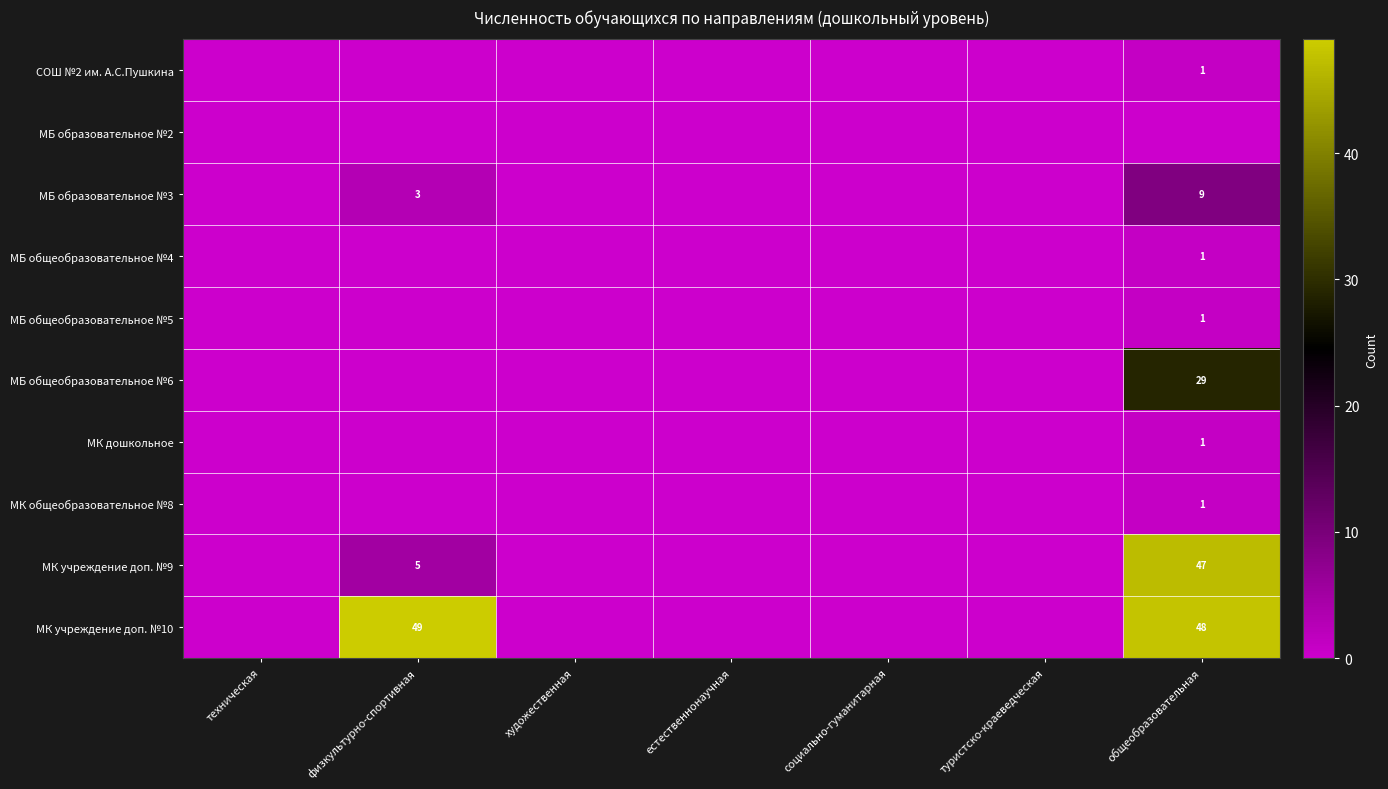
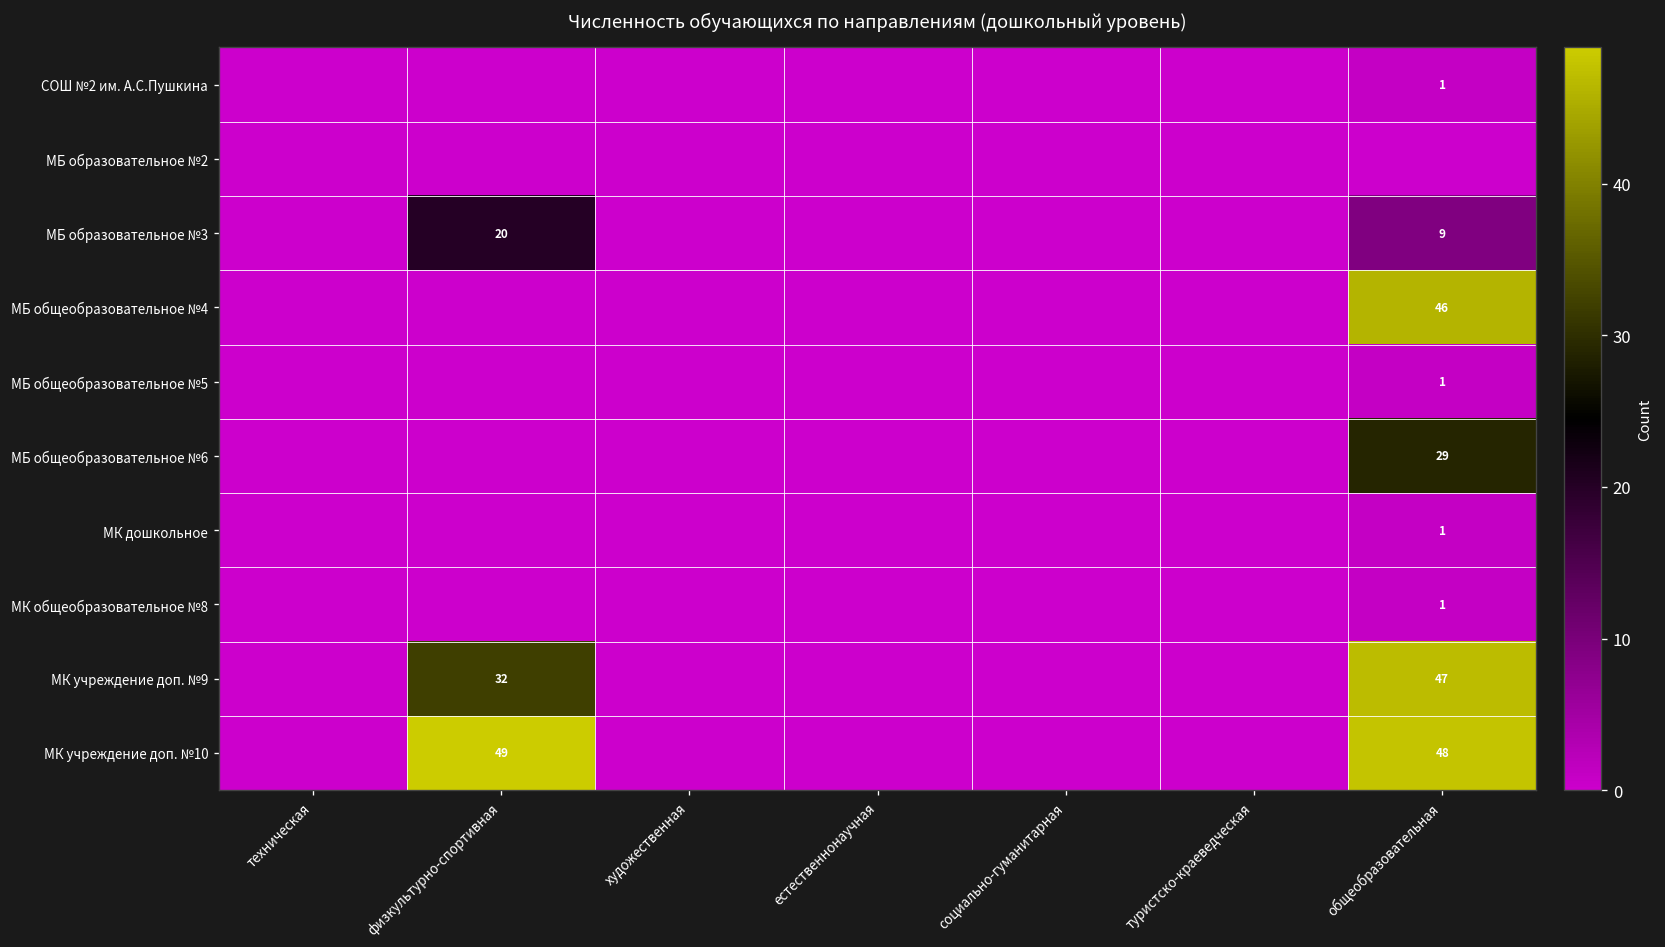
  {
    "СОШ №2 им. А.С.Пушкина": {
      "общеобразовательная": 1
    },
    "МБ образовательное №3": {
-     "физкультурно-спортивная": 3,
+     "физкультурно-спортивная": 20,
      "общеобразовательная": 9
    },
    "МБ общеобразовательное №4": {
-     "общеобразовательная": 1
+     "общеобразовательная": 46
    },
    "МБ общеобразовательное №5": {
      "общеобразовательная": 1
    },
    "МБ общеобразовательное №6": {
      "общеобразовательная": 29
    },
    "МК дошкольное": {
      "общеобразовательная": 1
    },
    "МК общеобразовательное №8": {
      "общеобразовательная": 1
    },
    "МК учреждение доп. №9": {
-     "физкультурно-спортивная": 5,
+     "физкультурно-спортивная": 32,
      "общеобразовательная": 47
    },
    "МК учреждение доп. №10": {
      "физкультурно-спортивная": 49,
      "общеобразовательная": 48
    }
  }
